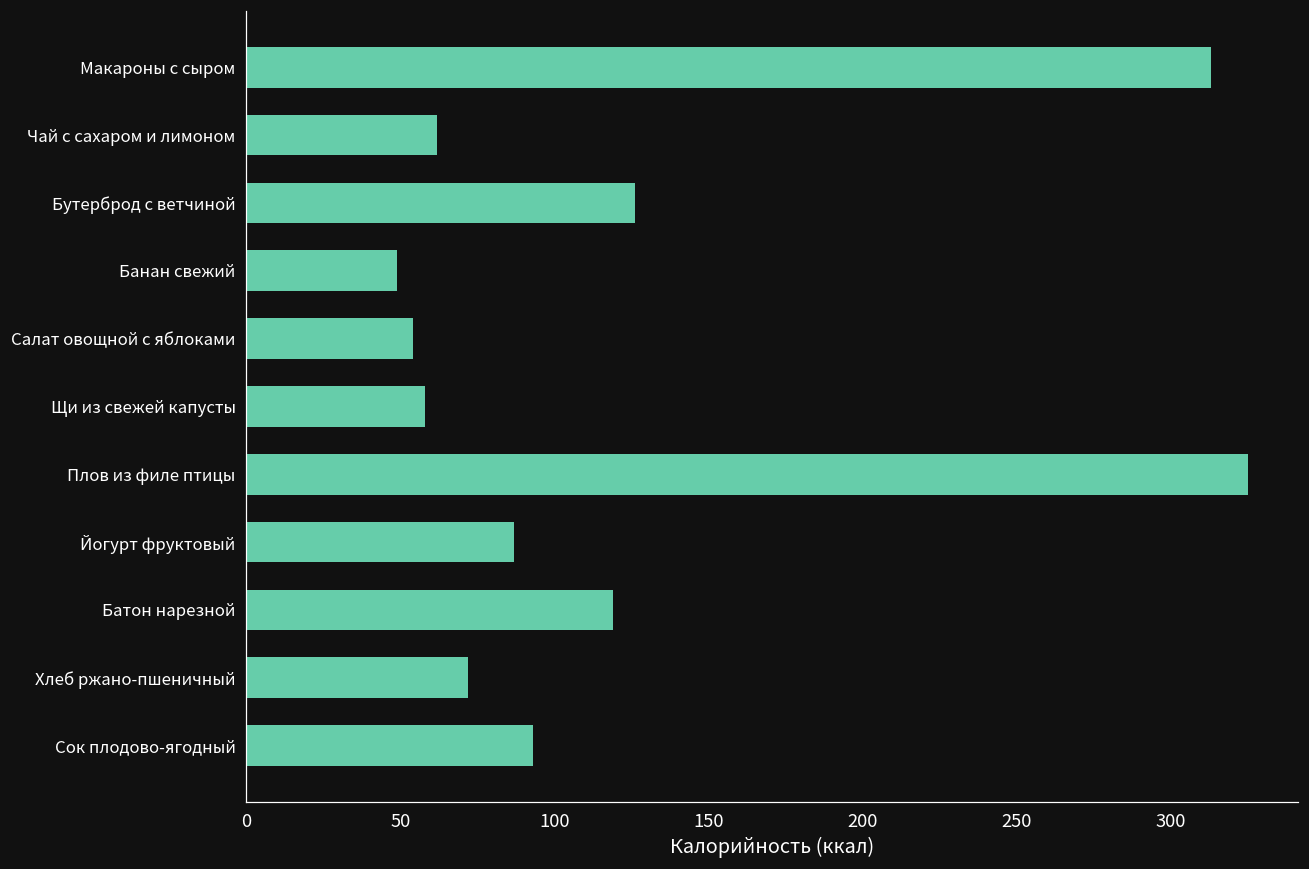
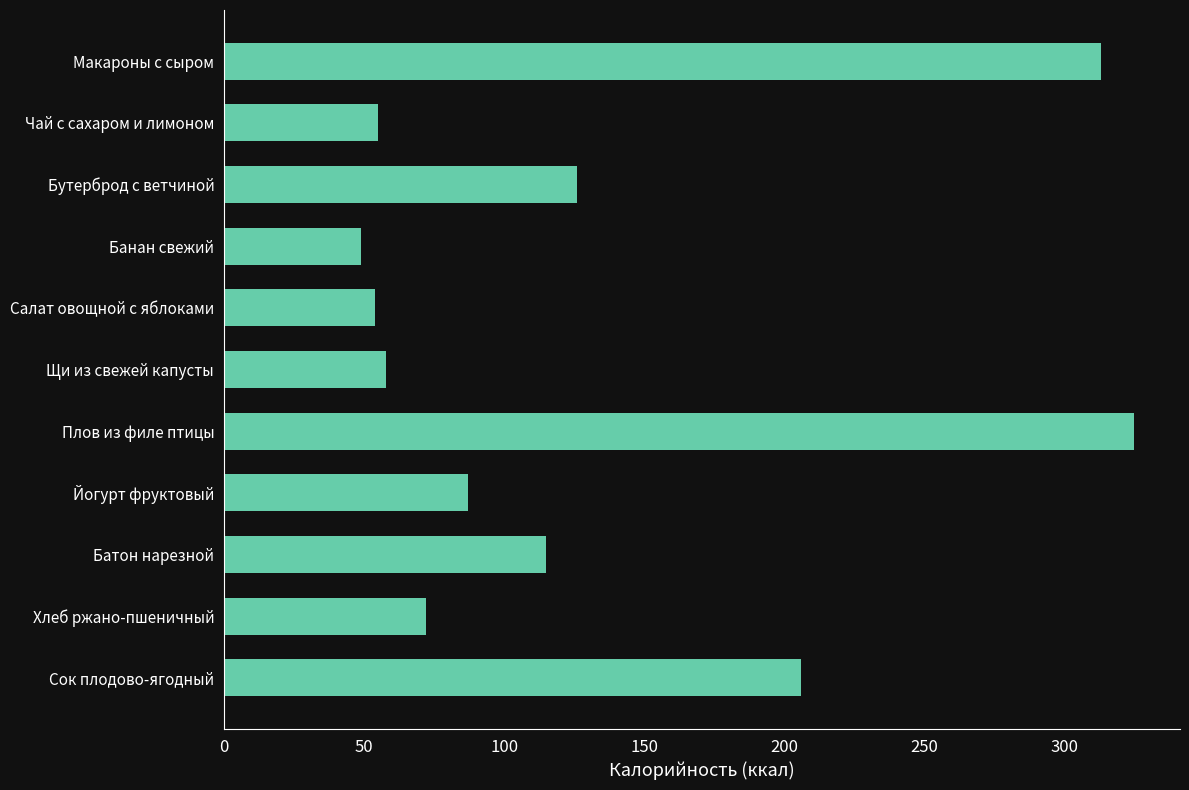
  {
    "Макароны с сыром": 313,
-   "Чай с сахаром и лимоном": 62,
+   "Чай с сахаром и лимоном": 55,
    "Бутерброд с ветчиной": 126,
    "Банан свежий": 49,
    "Салат овощной с яблоками": 54,
    "Щи из свежей капусты": 58,
    "Плов из филе птицы": 325,
    "Йогурт фруктовый": 87,
-   "Батон нарезной": 119,
+   "Батон нарезной": 115,
    "Хлеб ржано-пшеничный": 72,
-   "Сок плодово-ягодный": 93
+   "Сок плодово-ягодный": 206
  }
